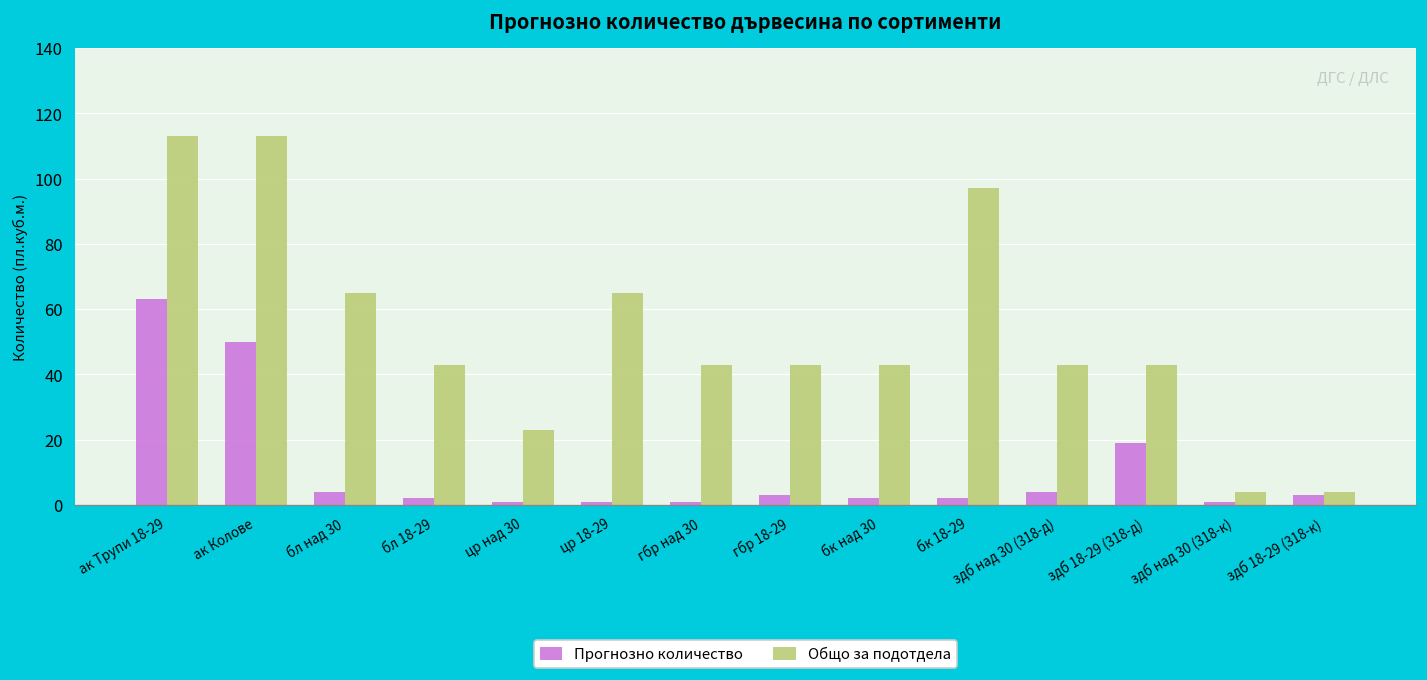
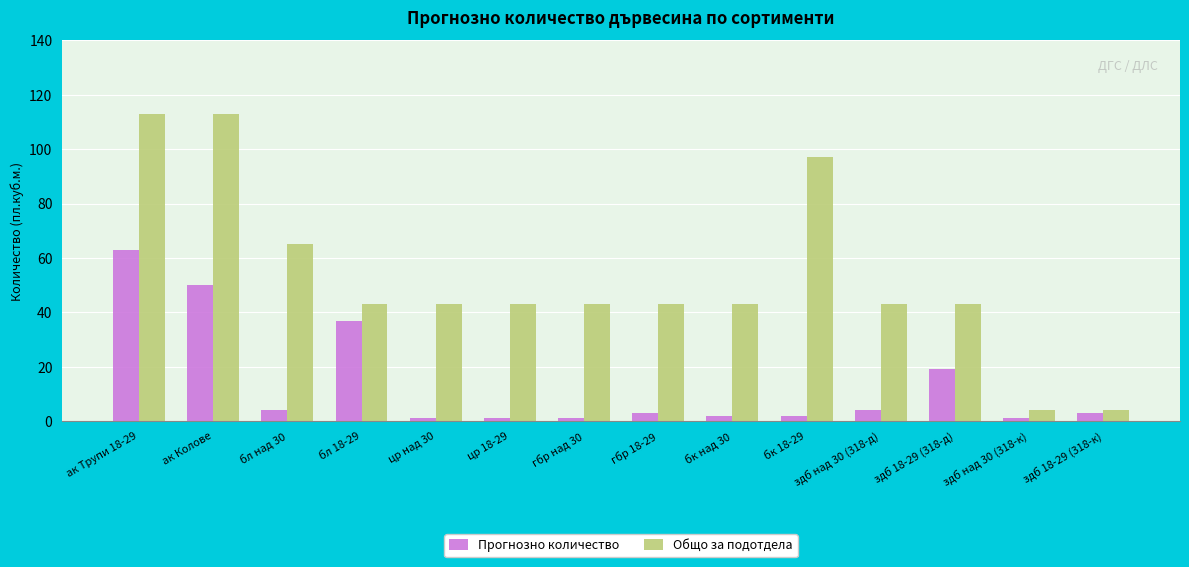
  {
    "Прогнозно количество": {
      "ак Трупи 18-29": 63,
      "ак Колове": 50,
      "бл над 30": 4,
-     "бл 18-29": 2,
+     "бл 18-29": 37,
      "цр над 30": 1,
      "цр 18-29": 1,
      "гбр над 30": 1,
      "гбр 18-29": 3,
      "бк над 30": 2,
      "бк 18-29": 2,
      "здб над 30 (318-д)": 4,
      "здб 18-29 (318-д)": 19,
      "здб над 30 (318-к)": 1,
      "здб 18-29 (318-к)": 3
    },
    "Общо за подотдела": {
      "ак Трупи 18-29": 113,
      "ак Колове": 113,
      "бл над 30": 65,
      "бл 18-29": 43,
-     "цр над 30": 23,
-     "цр 18-29": 65,
+     "цр над 30": 43,
+     "цр 18-29": 43,
      "гбр над 30": 43,
      "гбр 18-29": 43,
      "бк над 30": 43,
      "бк 18-29": 97,
      "здб над 30 (318-д)": 43,
      "здб 18-29 (318-д)": 43,
      "здб над 30 (318-к)": 4,
      "здб 18-29 (318-к)": 4
    }
  }
